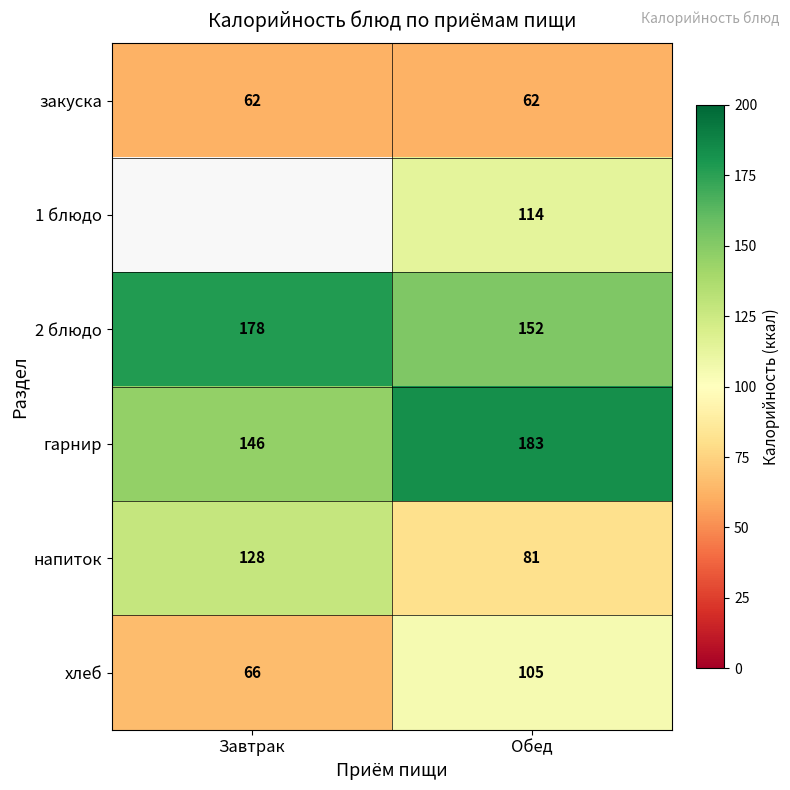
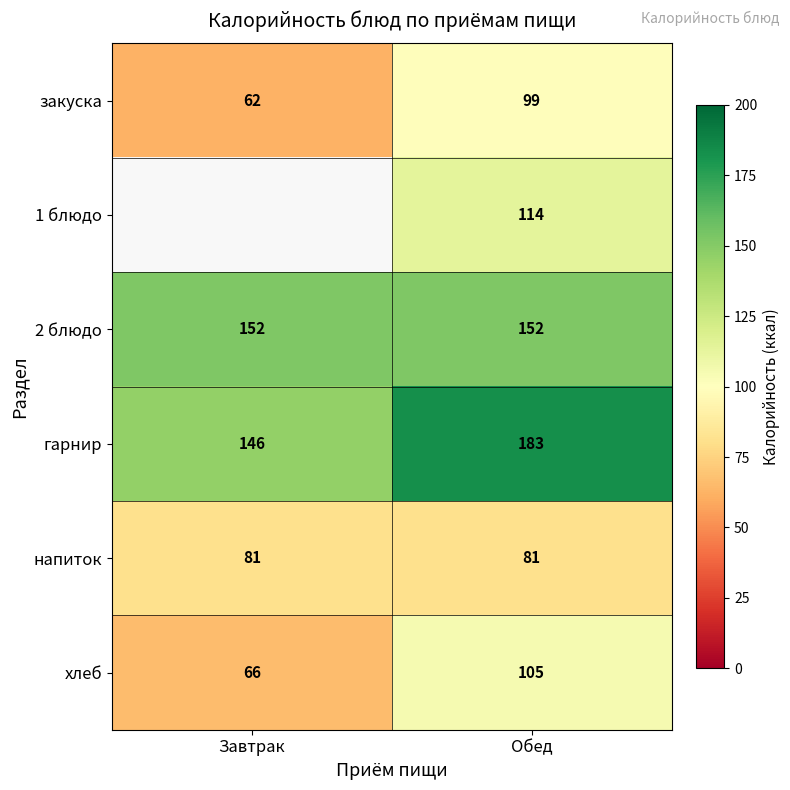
  {
    "закуска": {
      "Завтрак": 62,
-     "Обед": 62
+     "Обед": 99
    },
    "1 блюдо": {
      "Обед": 114
    },
    "2 блюдо": {
-     "Завтрак": 178,
+     "Завтрак": 152,
      "Обед": 152
    },
    "гарнир": {
      "Завтрак": 146,
      "Обед": 183
    },
    "напиток": {
-     "Завтрак": 128,
+     "Завтрак": 81,
      "Обед": 81
    },
    "хлеб": {
      "Завтрак": 66,
      "Обед": 105
    }
  }
